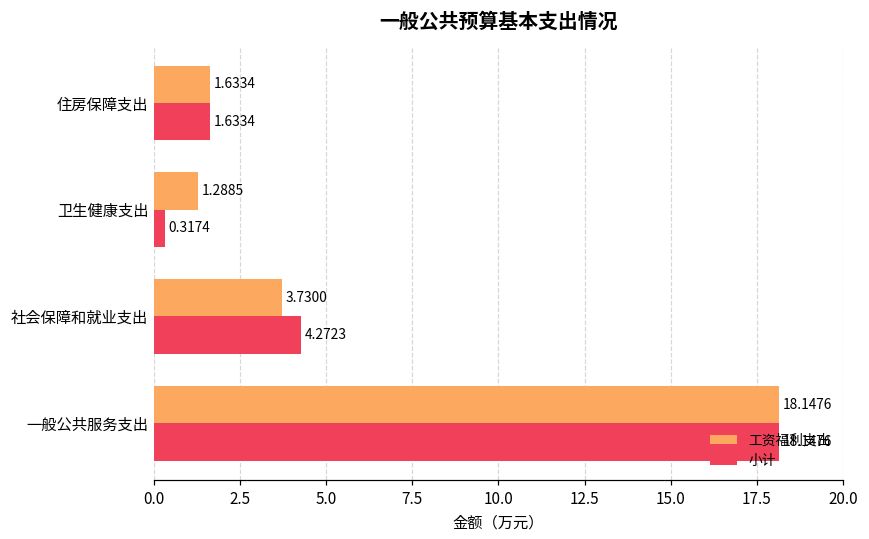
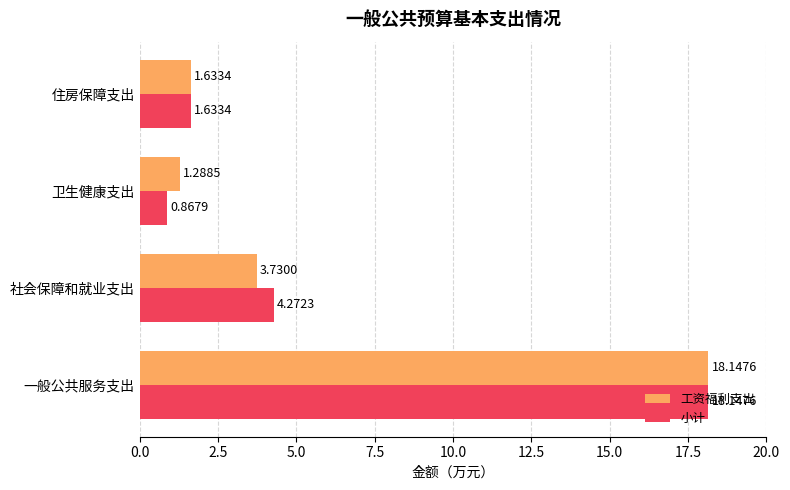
  {
    "工资福利支出": {
      "住房保障支出": 1.6334,
      "卫生健康支出": 1.2885,
      "社会保障和就业支出": 3.7300,
      "一般公共服务支出": 18.1476
    },
    "小计": {
      "住房保障支出": 1.6334,
-     "卫生健康支出": 0.3174,
+     "卫生健康支出": 0.8679,
      "社会保障和就业支出": 4.2723,
      "一般公共服务支出": 18.1476
    }
  }
